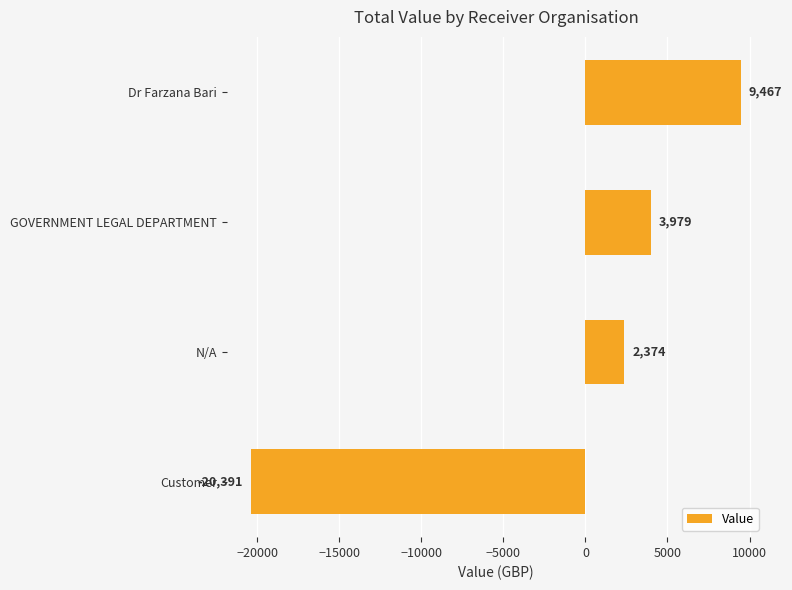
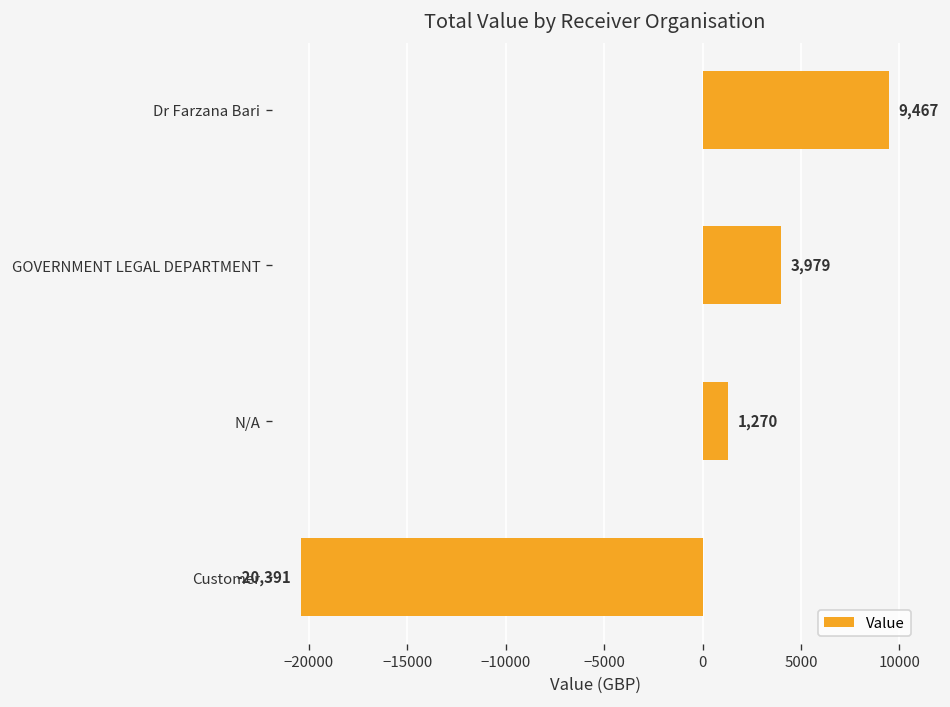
  {
    "Dr Farzana Bari": "9,467",
    "GOVERNMENT LEGAL DEPARTMENT": "3,979",
-   "N/A": "2,374",
+   "N/A": "1,270",
    "Customer": "-20,391"
  }
